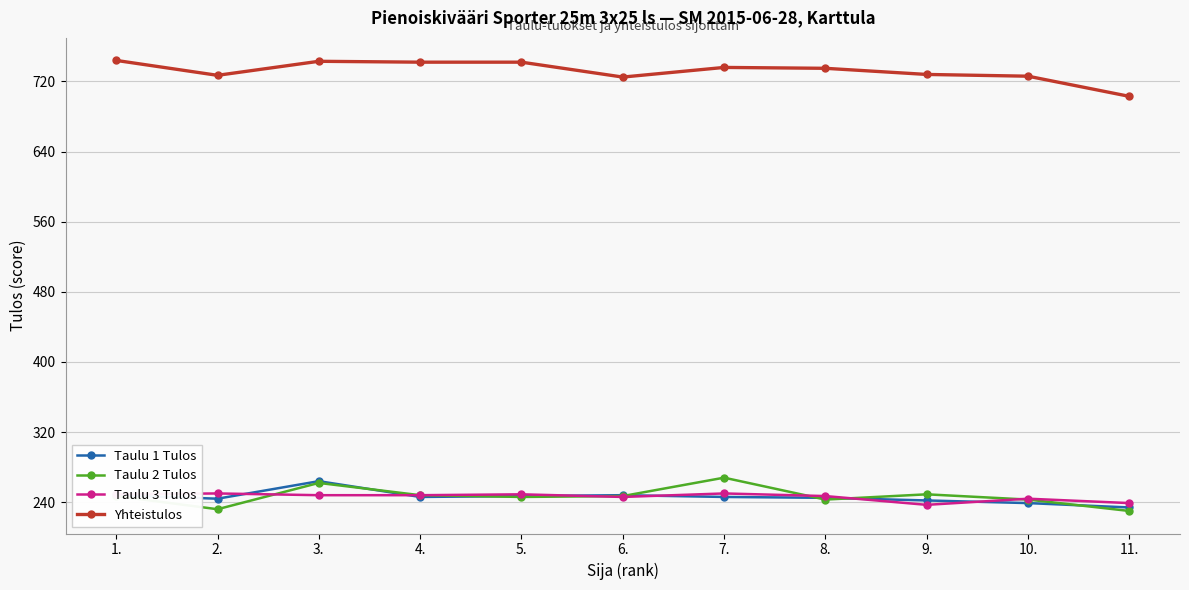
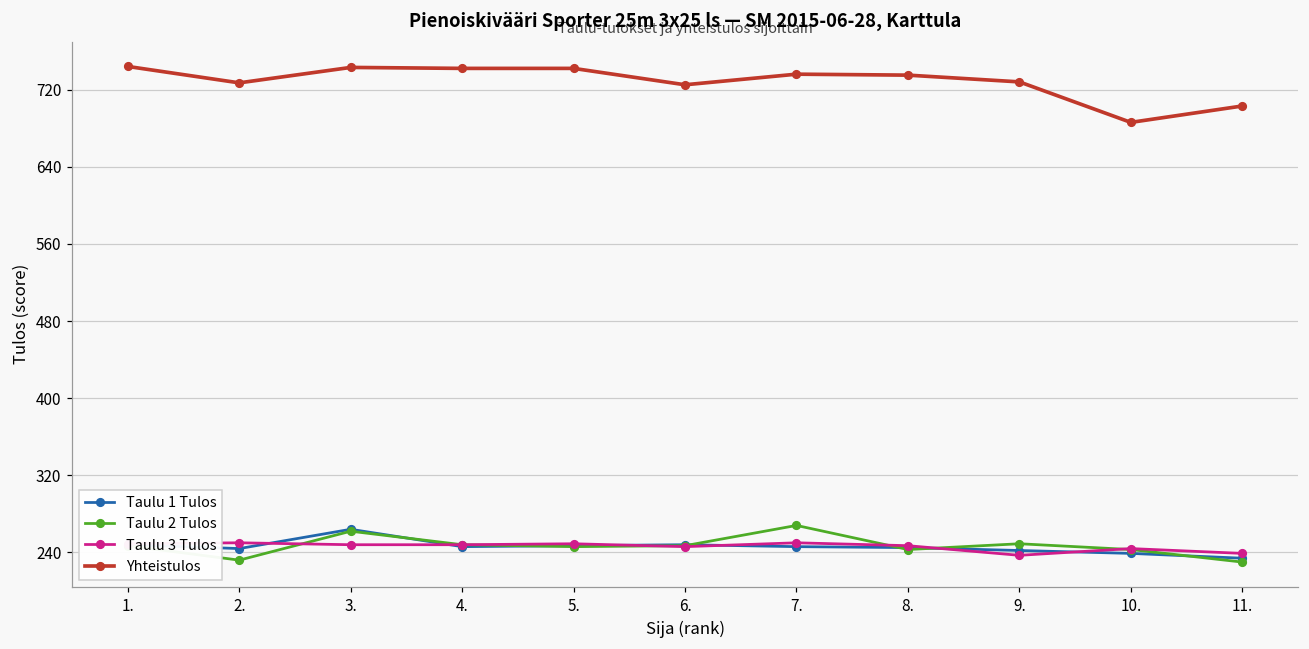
  {
    "Taulu 1 Tulos": {
      "2.": 240,
      "7.": 250,
      "9.": 240,
      "10.": 240,
      "11.": 230
    },
    "Taulu 2 Tulos": {
      "2.": 230,
      "7.": 270,
      "9.": 250,
      "11.": 230
    },
    "Taulu 3 Tulos": {
      "2.": 250,
      "3.": 250,
      "7.": 250,
      "9.": 240,
      "11.": 240
    },
    "Yhteistulos": {
      "1.": 740,
      "2.": 730,
      "3.": 740,
      "4.": 740,
      "5.": 740,
      "6.": 730,
      "7.": 740,
      "8.": 740,
      "9.": 730,
-     "10.": 730,
+     "10.": 690,
      "11.": 700
    }
  }
